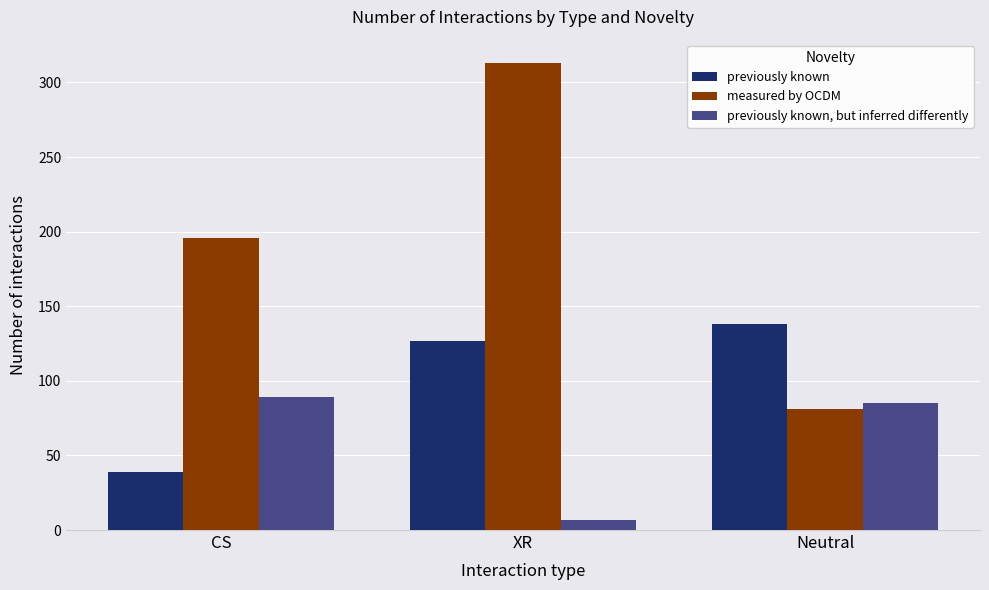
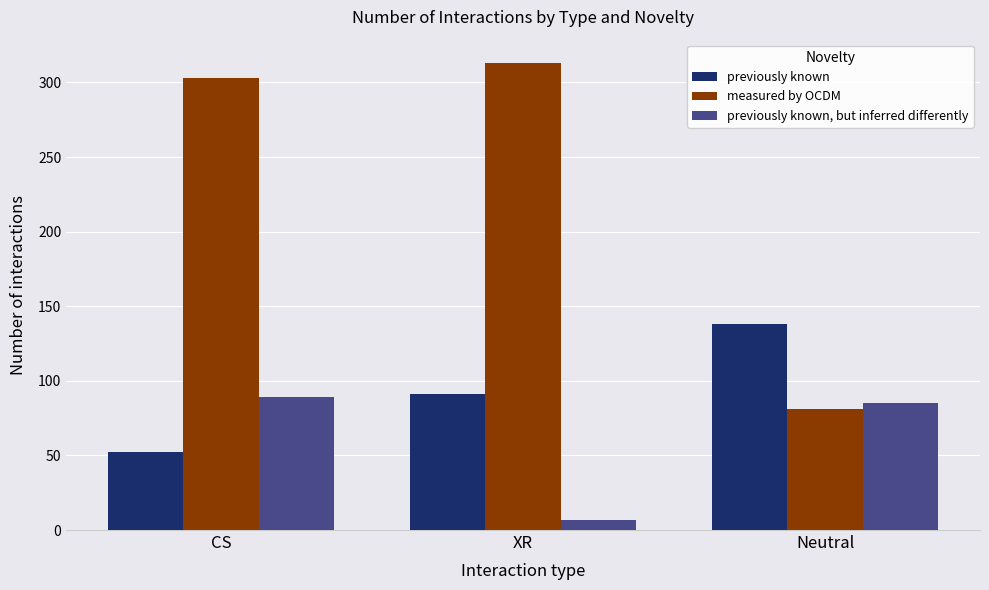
  {
    "previously known": {
-     "CS": 39,
-     "XR": 127,
+     "CS": 52,
+     "XR": 91,
      "Neutral": 138
    },
    "measured by OCDM": {
-     "CS": 196,
+     "CS": 303,
      "XR": 313,
      "Neutral": 81
    },
    "previously known, but inferred differently": {
      "CS": 89,
      "XR": 7,
      "Neutral": 85
    }
  }
